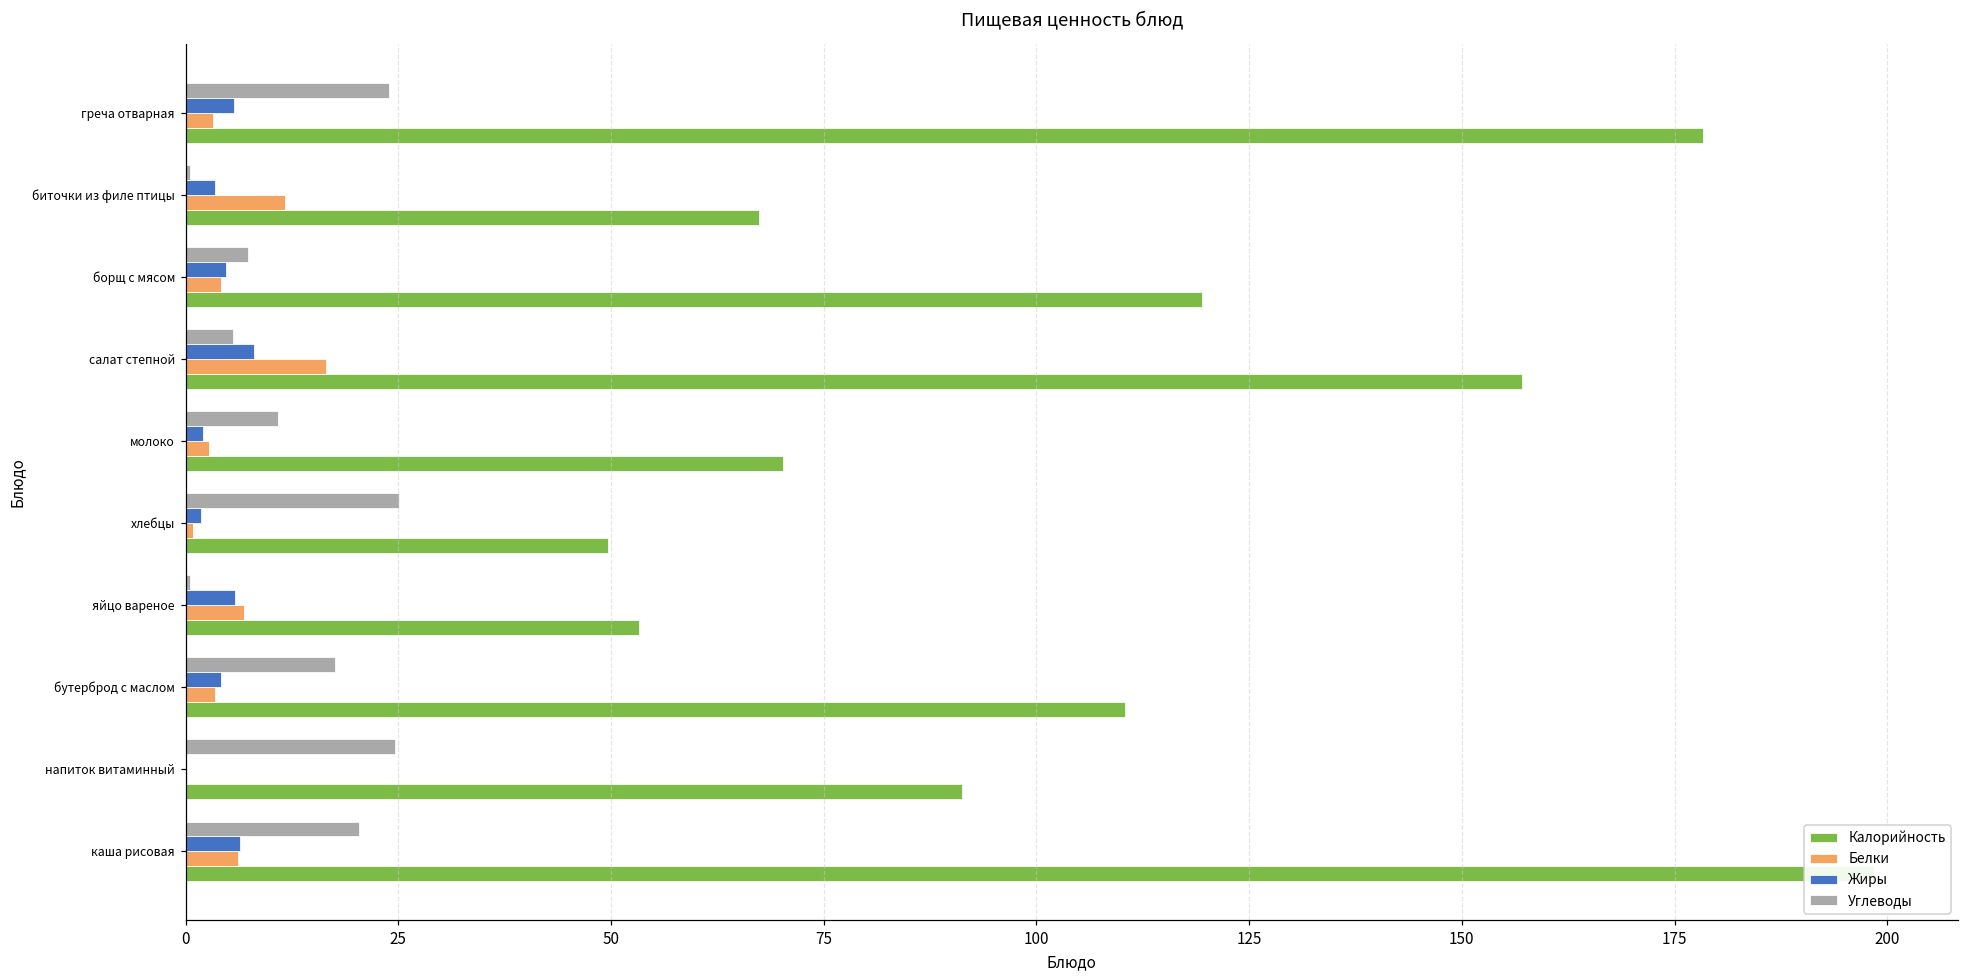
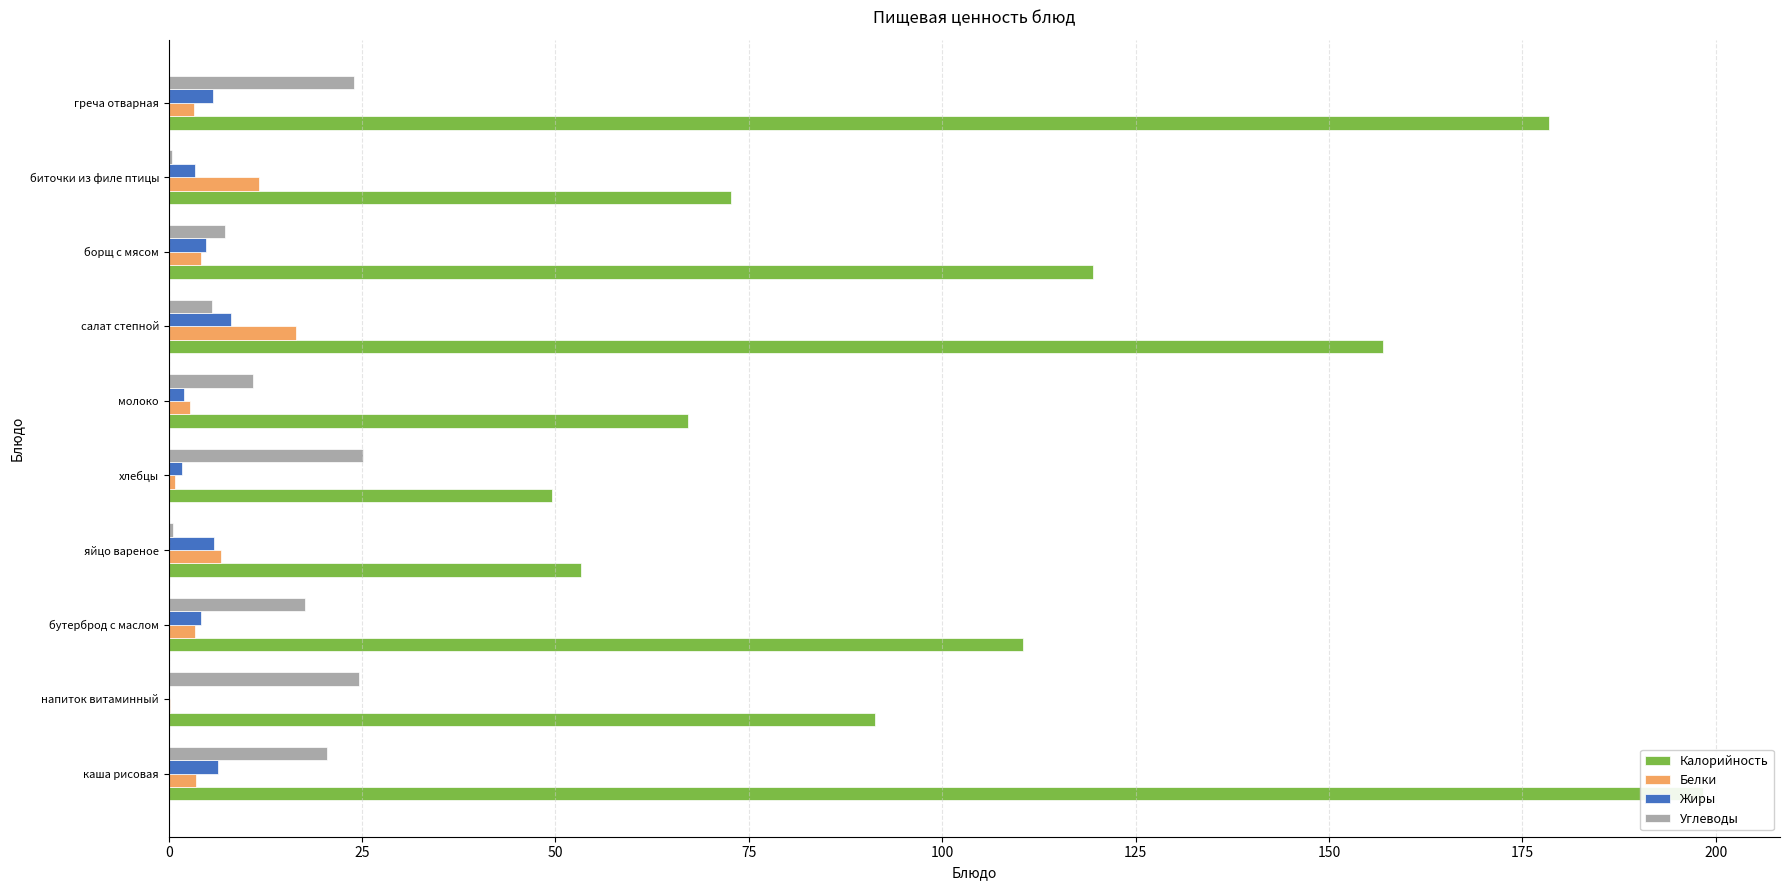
  {
    "Калорийность": {
      "греча отварная": 178,
-     "биточки из филе птицы": 67,
+     "биточки из филе птицы": 73,
      "борщ с мясом": 119,
      "салат степной": 157,
-     "молоко": 70,
+     "молоко": 67,
      "хлебцы": 50,
      "яйцо вареное": 53,
      "бутерброд с маслом": 110,
      "напиток витаминный": 91
    },
    "Белки": {
      "греча отварная": 3,
      "биточки из филе птицы": 12,
      "борщ с мясом": 4,
      "салат степной": 16,
      "молоко": 3,
      "хлебцы": 1,
      "яйцо вареное": 7,
      "бутерброд с маслом": 3,
-     "каша рисовая": 6
+     "каша рисовая": 4
    },
    "Жиры": {
      "греча отварная": 6,
      "биточки из филе птицы": 3,
      "борщ с мясом": 5,
      "салат степной": 8,
      "молоко": 2,
      "хлебцы": 2,
      "яйцо вареное": 6,
      "бутерброд с маслом": 4,
      "напиток витаминный": 0,
      "каша рисовая": 6
    },
    "Углеводы": {
      "греча отварная": 24,
      "биточки из филе птицы": 0,
      "борщ с мясом": 7,
      "салат степной": 6,
      "молоко": 11,
      "хлебцы": 25,
      "яйцо вареное": 1,
      "бутерброд с маслом": 18,
      "напиток витаминный": 25,
      "каша рисовая": 20
    }
  }
